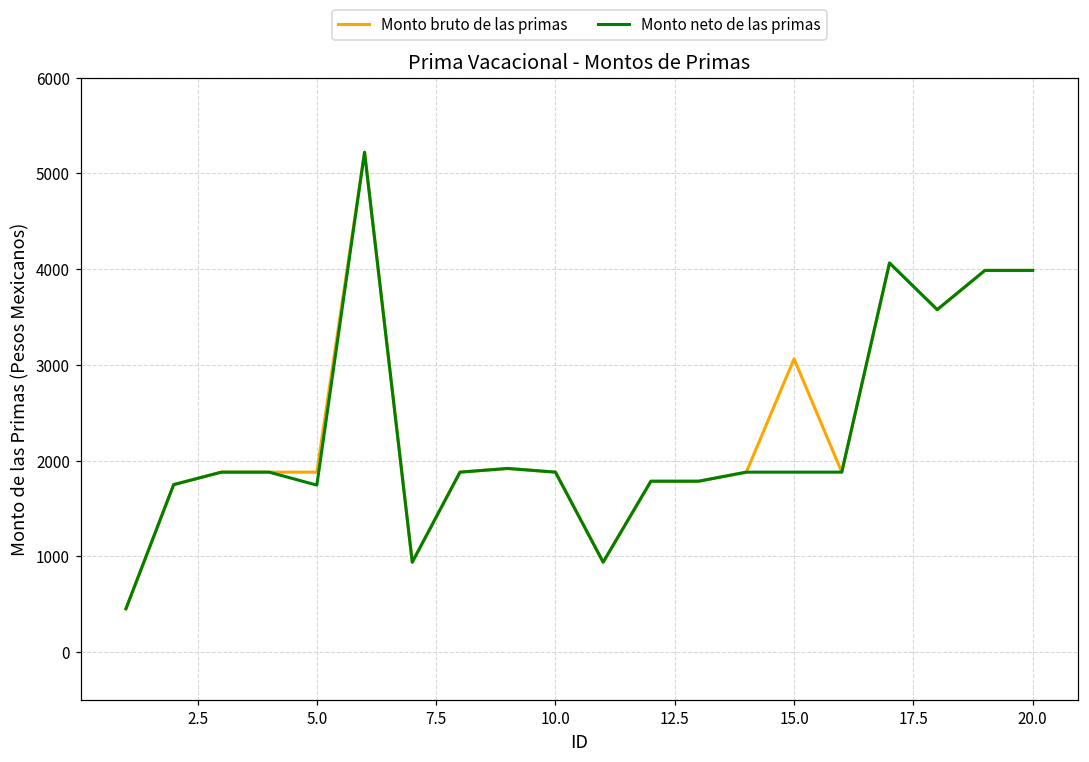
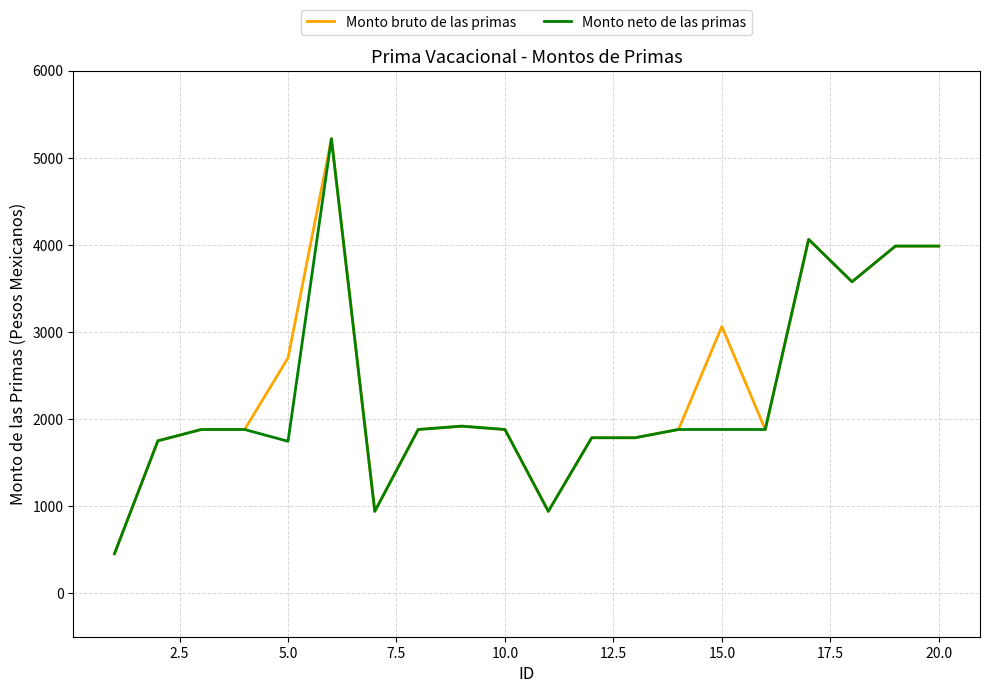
  {
    "Monto bruto de las primas": {
-     "5.0": 1900,
+     "5.0": 2700,
      "15.0": 3100
    },
    "Monto neto de las primas": {
      "5.0": 1700,
      "15.0": 1900
    }
  }
